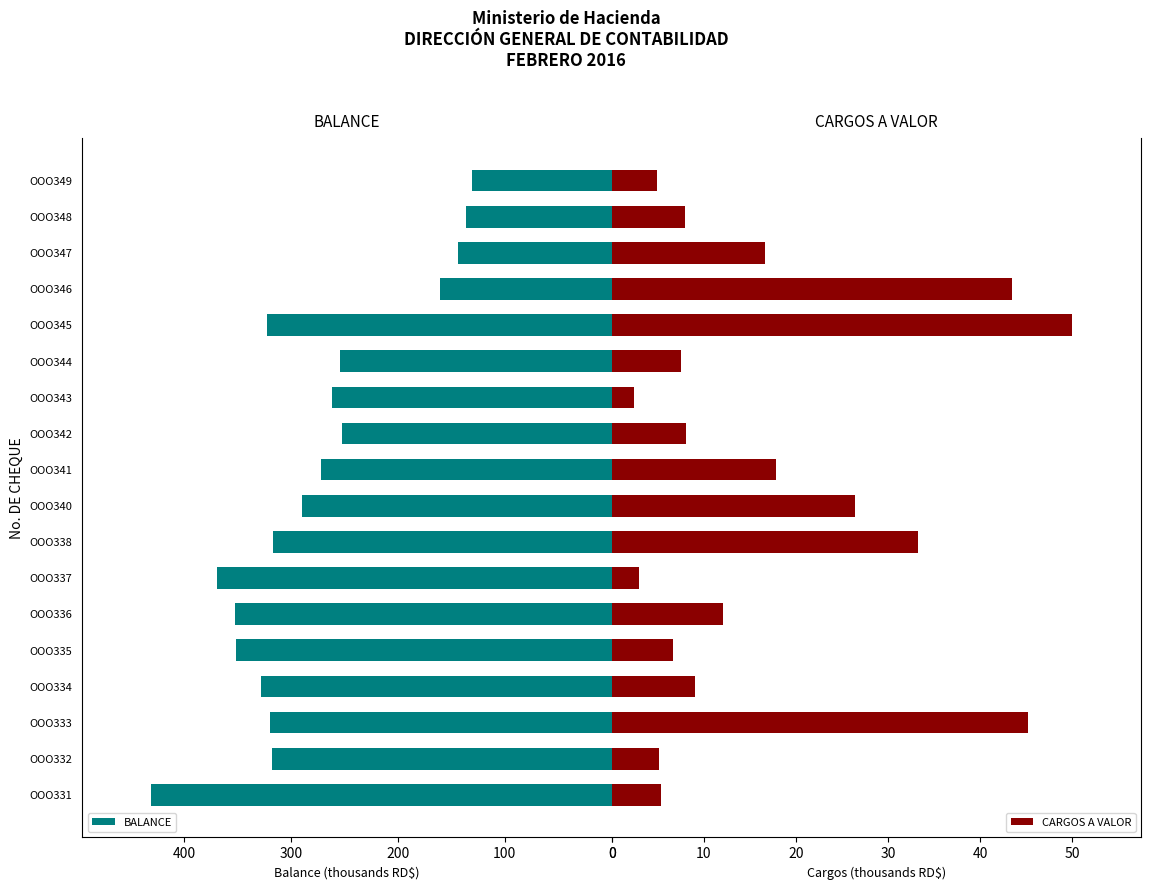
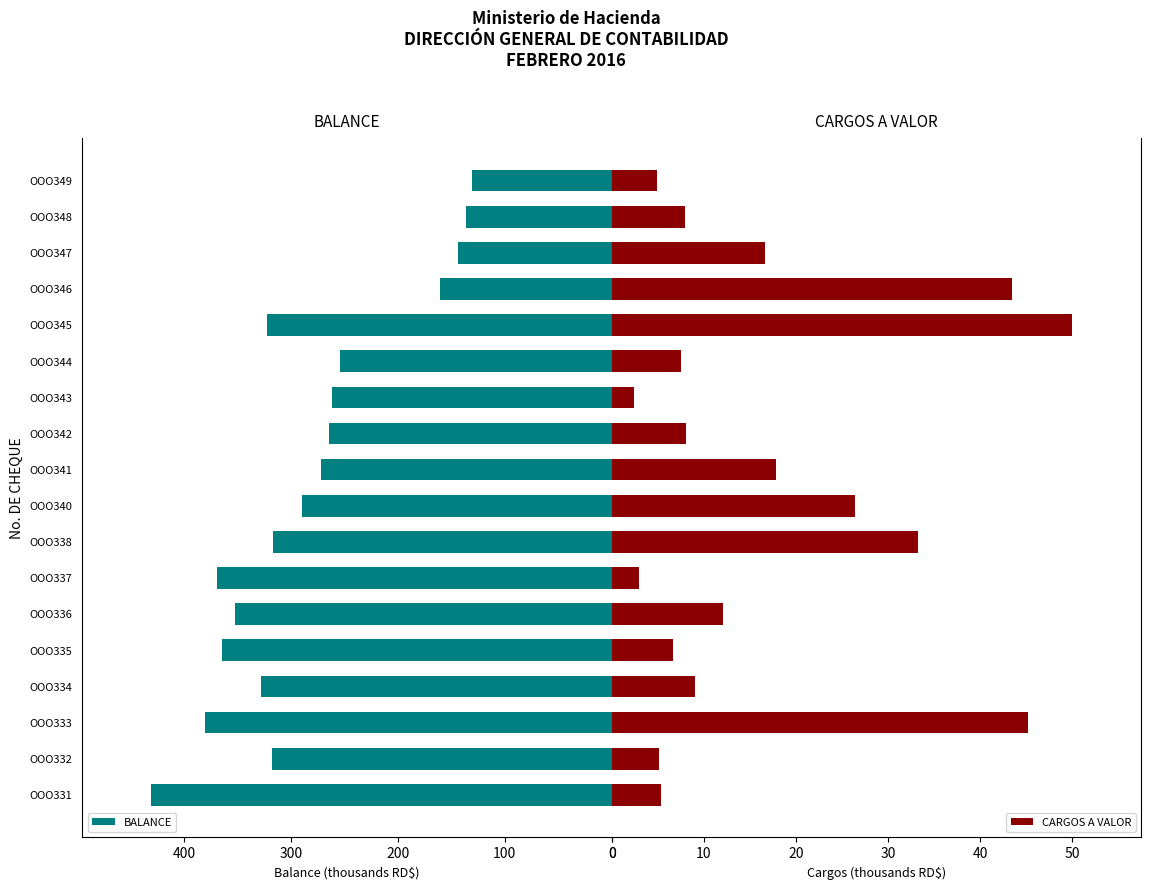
  {
    "BALANCE": {
      "OOO349": 131,
      "OOO348": 136,
      "OOO347": 144,
      "OOO346": 161,
      "OOO345": 323,
      "OOO344": 254,
      "OOO343": 262,
-     "OOO342": 252,
+     "OOO342": 264,
      "OOO341": 272,
      "OOO340": 290,
      "OOO338": 316,
      "OOO337": 369,
      "OOO336": 352,
-     "OOO335": 352,
+     "OOO335": 365,
      "OOO334": 328,
-     "OOO333": 320,
+     "OOO333": 380,
      "OOO332": 318,
      "OOO331": 431
    }
  }
